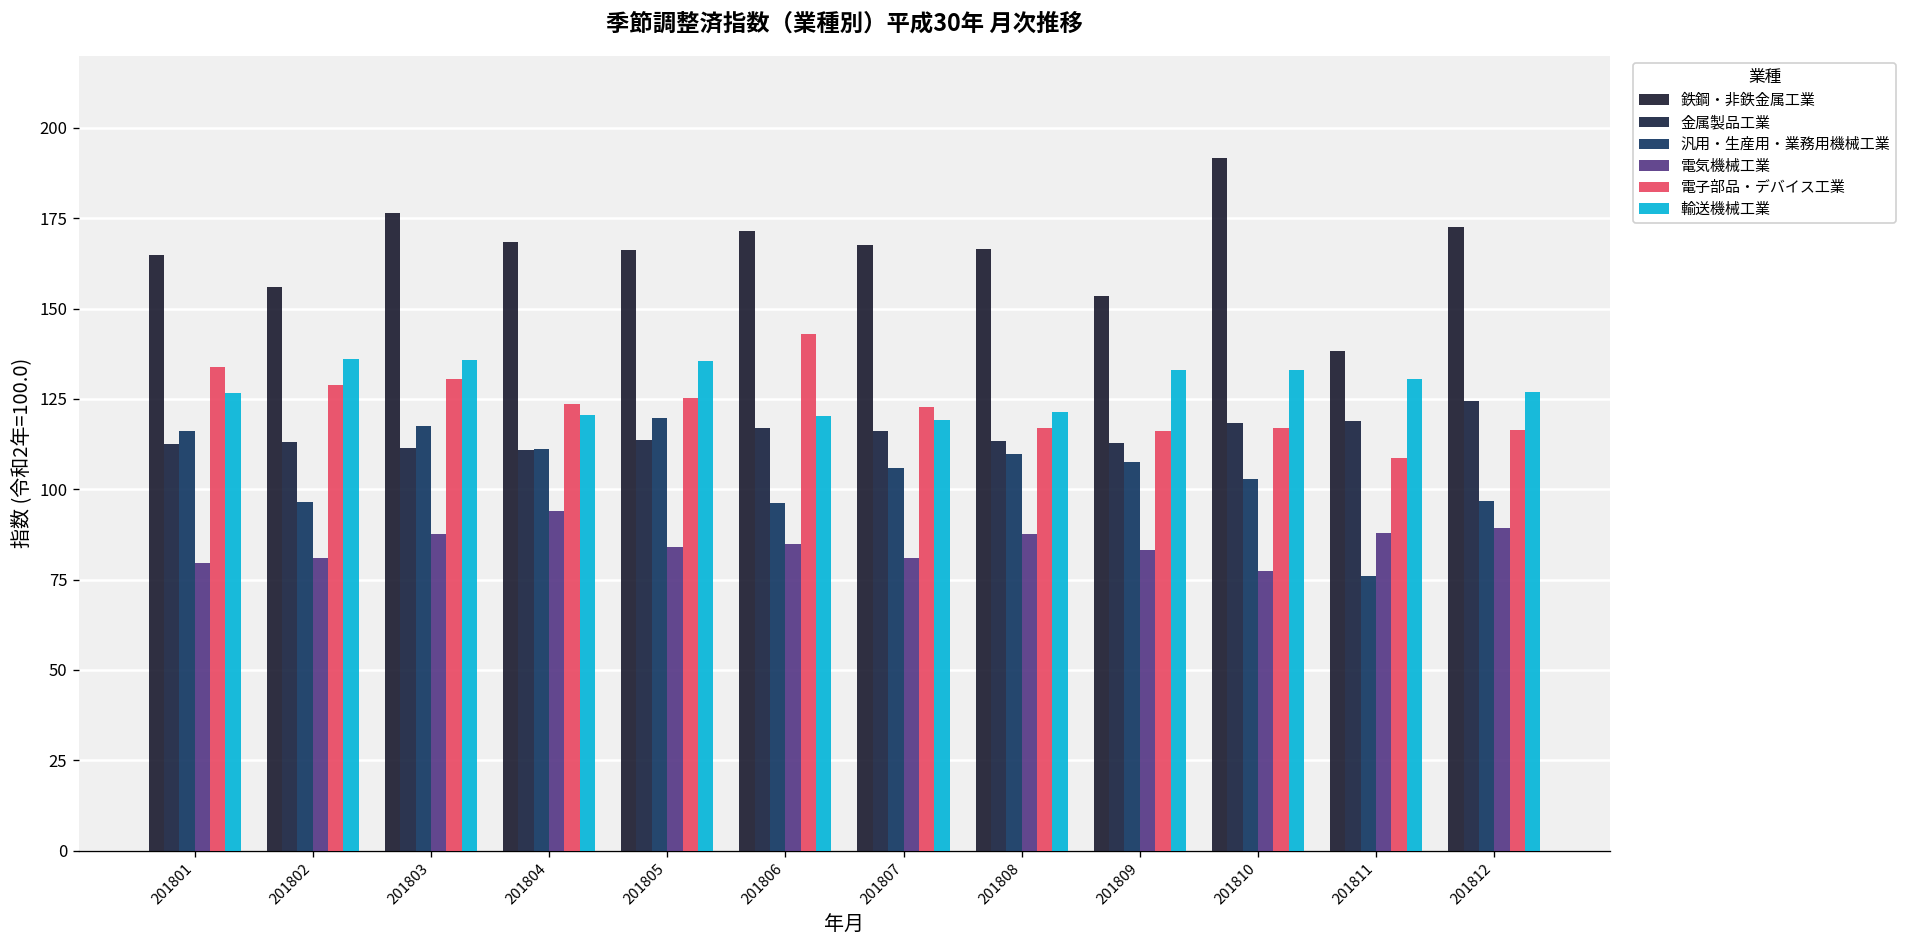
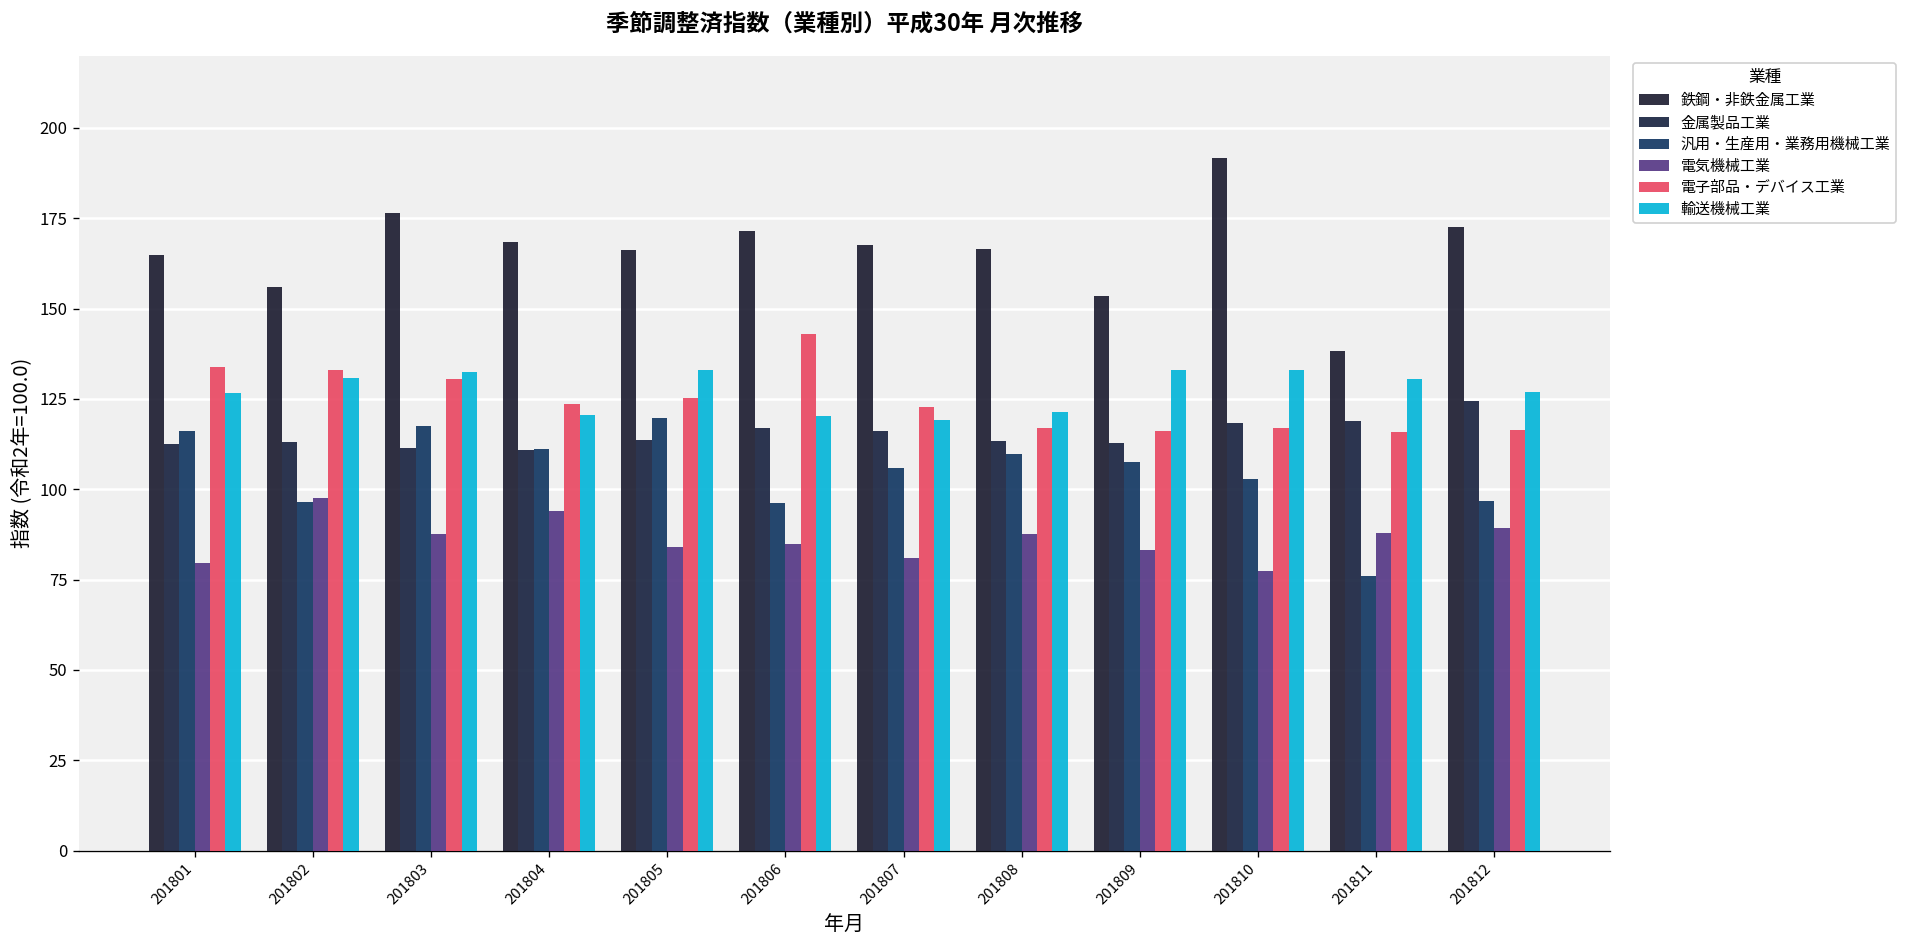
  {
    "電気機械工業": {
      "201801": 80,
-     "201802": 81,
+     "201802": 98,
      "201803": 88,
      "201804": 94,
      "201805": 84,
      "201806": 85,
      "201807": 81,
      "201808": 88,
      "201809": 83,
      "201810": 77,
      "201811": 88,
      "201812": 89
    },
    "電子部品・デバイス工業": {
      "201801": 134,
-     "201802": 129,
+     "201802": 133,
      "201803": 131,
      "201804": 124,
      "201805": 125,
      "201806": 143,
      "201807": 123,
      "201808": 117,
      "201809": 116,
      "201810": 117,
-     "201811": 109,
+     "201811": 116,
      "201812": 116
    },
    "輸送機械工業": {
      "201801": 127,
-     "201802": 136,
-     "201803": 136,
+     "201802": 131,
+     "201803": 133,
      "201804": 121,
-     "201805": 136,
+     "201805": 133,
      "201806": 120,
      "201807": 119,
      "201808": 122,
      "201809": 133,
      "201810": 133,
      "201811": 131,
      "201812": 127
    }
  }
